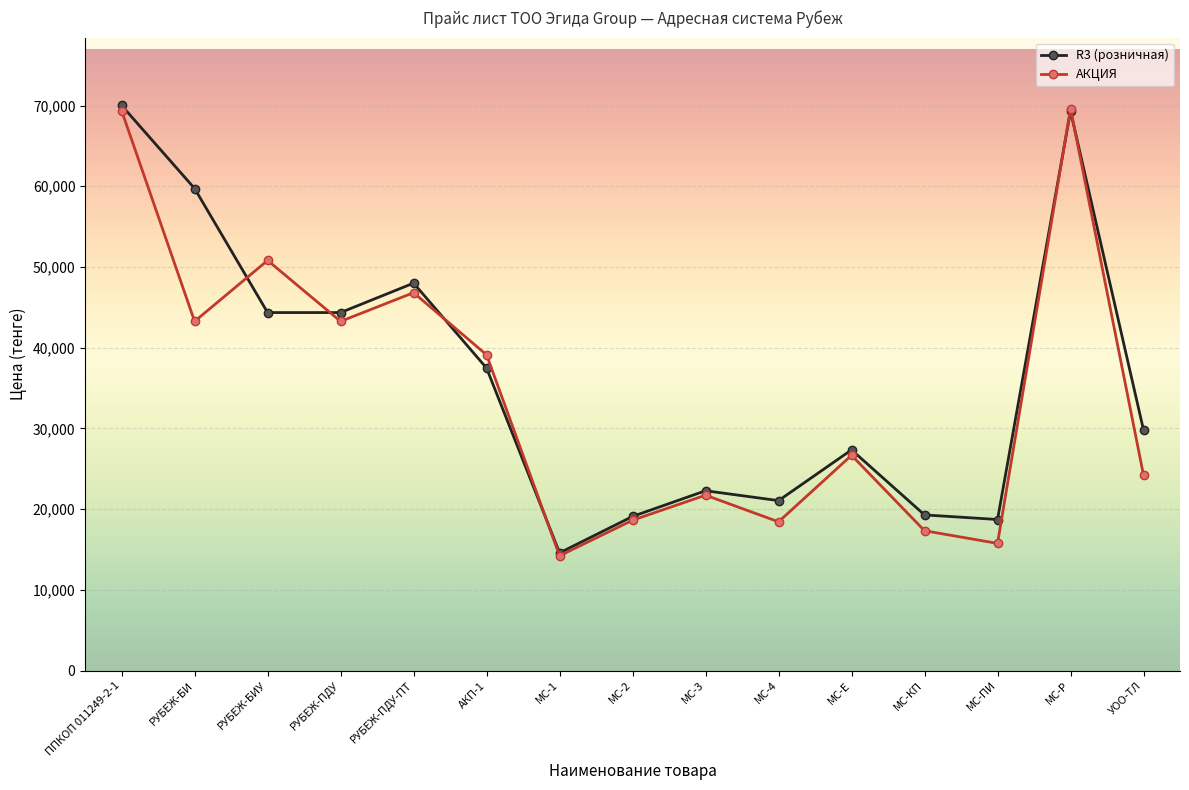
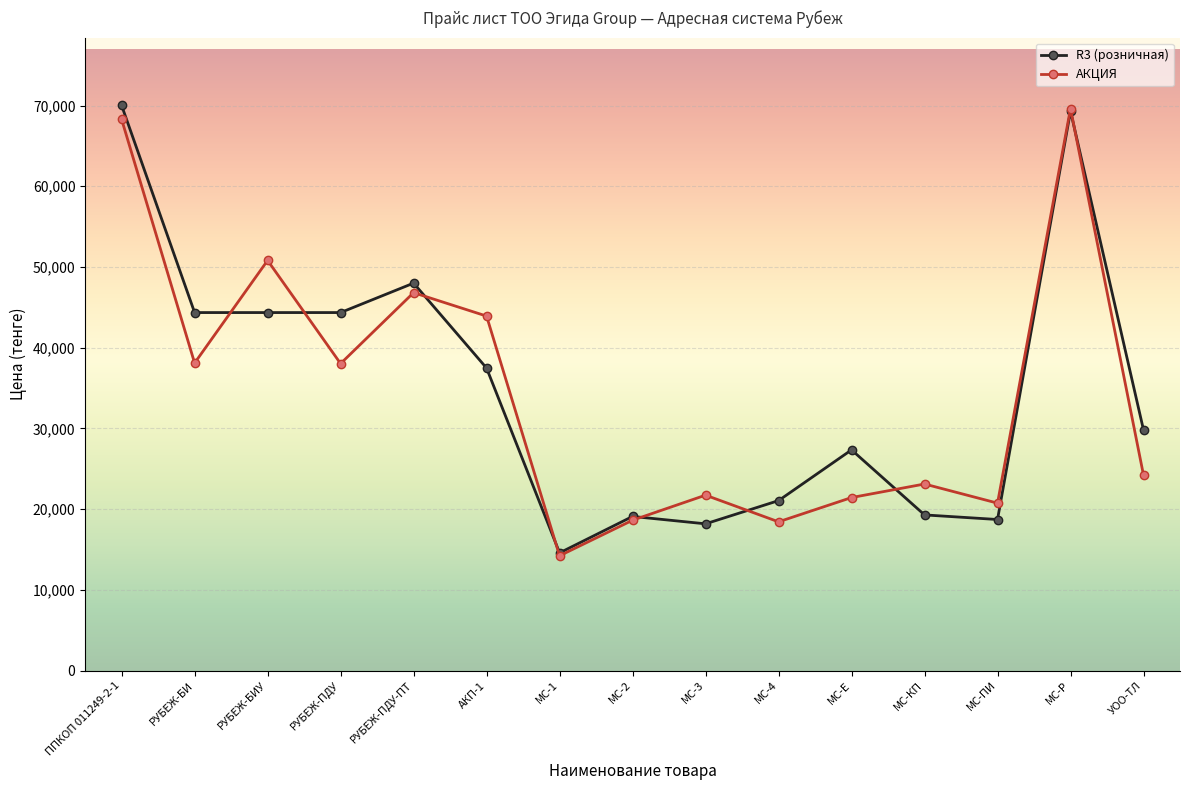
  {
    "R3 (розничная)": {
      "ППКОП 011249-2-1": "70,000",
-     "РУБЕЖ-БИ": "60,000",
+     "РУБЕЖ-БИ": "44,000",
      "РУБЕЖ-БИУ": "44,000",
      "РУБЕЖ-ПДУ": "44,000",
      "РУБЕЖ-ПДУ-ПТ": "48,000",
      "АКП-1": "37,000",
      "МС-1": "15,000",
      "МС-2": "19,000",
-     "МС-3": "22,000",
+     "МС-3": "18,000",
      "МС-4": "21,000",
      "МС-Е": "27,000",
      "МС-КП": "19,000",
      "МС-ПИ": "19,000",
      "УОО-ТЛ": "30,000"
    },
    "АКЦИЯ": {
-     "ППКОП 011249-2-1": "69,000",
-     "РУБЕЖ-БИ": "43,000",
+     "ППКОП 011249-2-1": "68,000",
+     "РУБЕЖ-БИ": "38,000",
      "РУБЕЖ-БИУ": "51,000",
-     "РУБЕЖ-ПДУ": "43,000",
+     "РУБЕЖ-ПДУ": "38,000",
      "РУБЕЖ-ПДУ-ПТ": "47,000",
-     "АКП-1": "39,000",
+     "АКП-1": "44,000",
      "МС-1": "14,000",
      "МС-2": "19,000",
      "МС-3": "22,000",
      "МС-4": "18,000",
-     "МС-Е": "27,000",
-     "МС-КП": "17,000",
-     "МС-ПИ": "16,000",
+     "МС-Е": "21,000",
+     "МС-КП": "23,000",
+     "МС-ПИ": "21,000",
      "УОО-ТЛ": "24,000"
    }
  }
